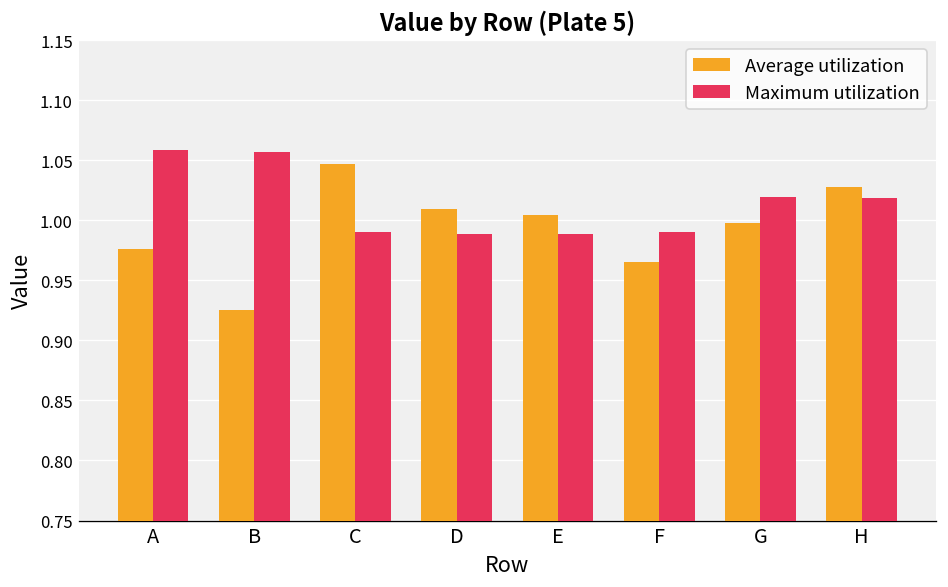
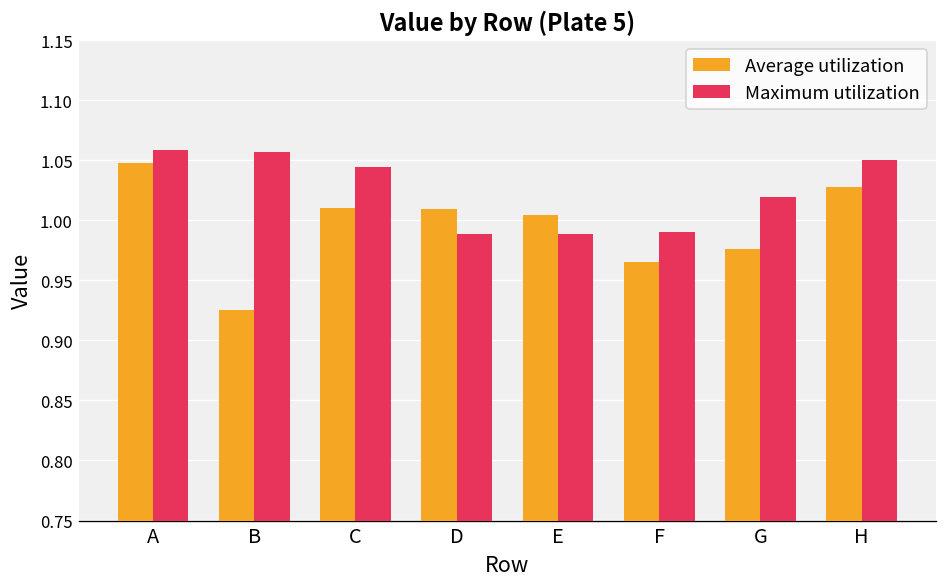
  {
    "Average utilization": {
-     "A": 0.976,
+     "A": 1.047,
      "B": 0.925,
-     "C": 1.047,
+     "C": 1.011,
      "D": 1.010,
      "E": 1.004,
      "F": 0.966,
-     "G": 0.998,
+     "G": 0.976,
      "H": 1.027
    },
    "Maximum utilization": {
      "A": 1.059,
      "B": 1.056,
-     "C": 0.990,
+     "C": 1.044,
      "D": 0.988,
      "E": 0.989,
      "F": 0.990,
      "G": 1.019,
-     "H": 1.019
+     "H": 1.050
    }
  }
